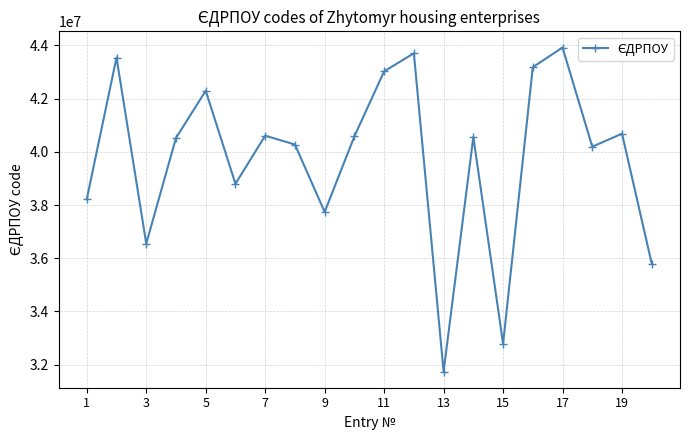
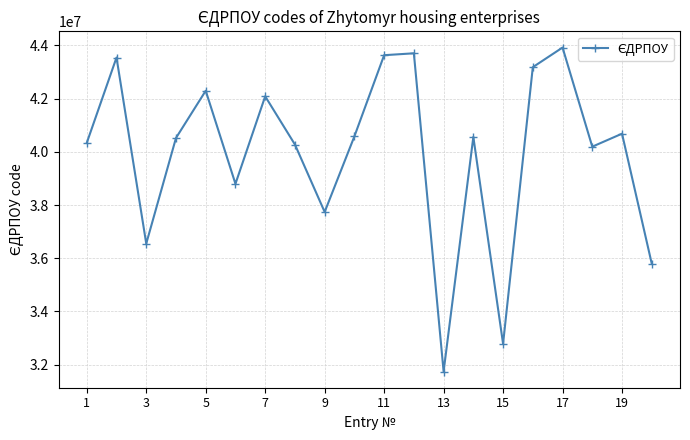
  {
-   "1": 38200000,
+   "1": 40300000,
    "3": 36500000,
    "5": 42300000,
-   "7": 40600000,
+   "7": 42100000,
    "9": 37700000,
-   "11": 43000000,
+   "11": 43600000,
    "13": 31700000,
    "15": 32800000,
    "17": 43900000,
    "19": 40700000
  }
